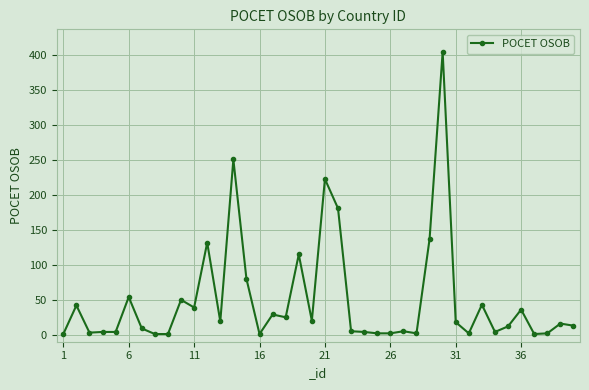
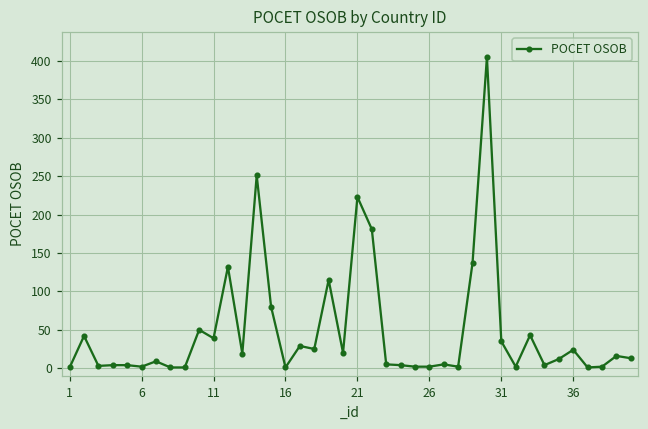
  {
    "1": 0,
-   "6": 50,
+   "6": 0,
    "11": 40,
    "16": 0,
    "21": 220,
    "26": 0,
-   "31": 20,
-   "36": 40
+   "31": 40,
+   "36": 20
  }
